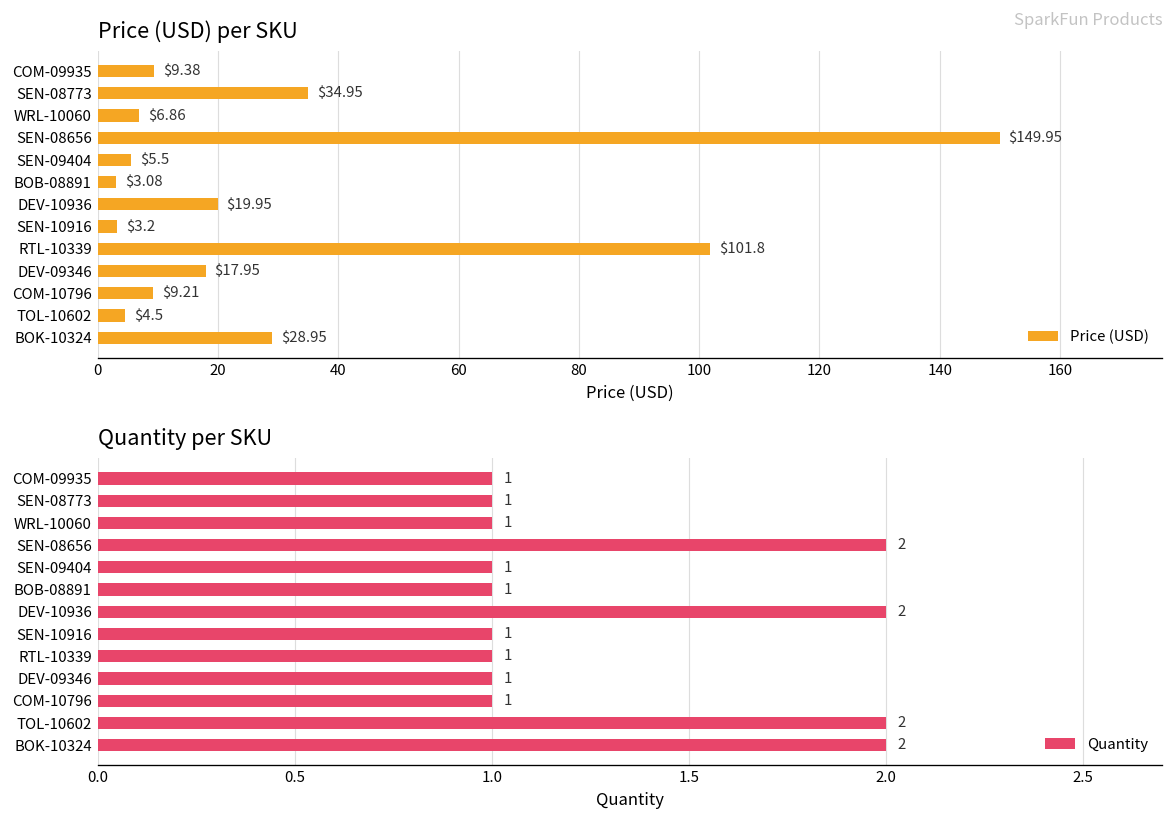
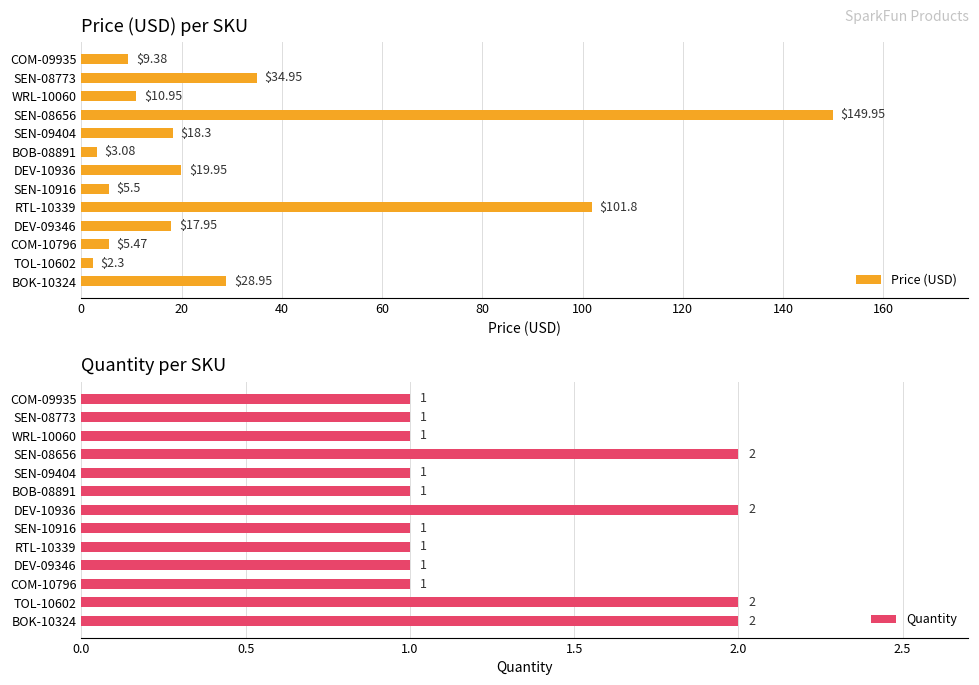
  {
    "Price (USD) per SKU": {
      "COM-09935": "$9.38",
      "SEN-08773": "$34.95",
-     "WRL-10060": "$6.86",
+     "WRL-10060": "$10.95",
      "SEN-08656": "$149.95",
-     "SEN-09404": "$5.5",
+     "SEN-09404": "$18.3",
      "BOB-08891": "$3.08",
      "DEV-10936": "$19.95",
-     "SEN-10916": "$3.2",
+     "SEN-10916": "$5.5",
      "RTL-10339": "$101.8",
      "DEV-09346": "$17.95",
-     "COM-10796": "$9.21",
-     "TOL-10602": "$4.5",
+     "COM-10796": "$5.47",
+     "TOL-10602": "$2.3",
      "BOK-10324": "$28.95"
    },
    "Quantity per SKU": {
      "COM-09935": "1",
      "SEN-08773": "1",
      "WRL-10060": "1",
      "SEN-08656": "2",
      "SEN-09404": "1",
      "BOB-08891": "1",
      "DEV-10936": "2",
      "SEN-10916": "1",
      "RTL-10339": "1",
      "DEV-09346": "1",
      "COM-10796": "1",
      "TOL-10602": "2",
      "BOK-10324": "2"
    }
  }
